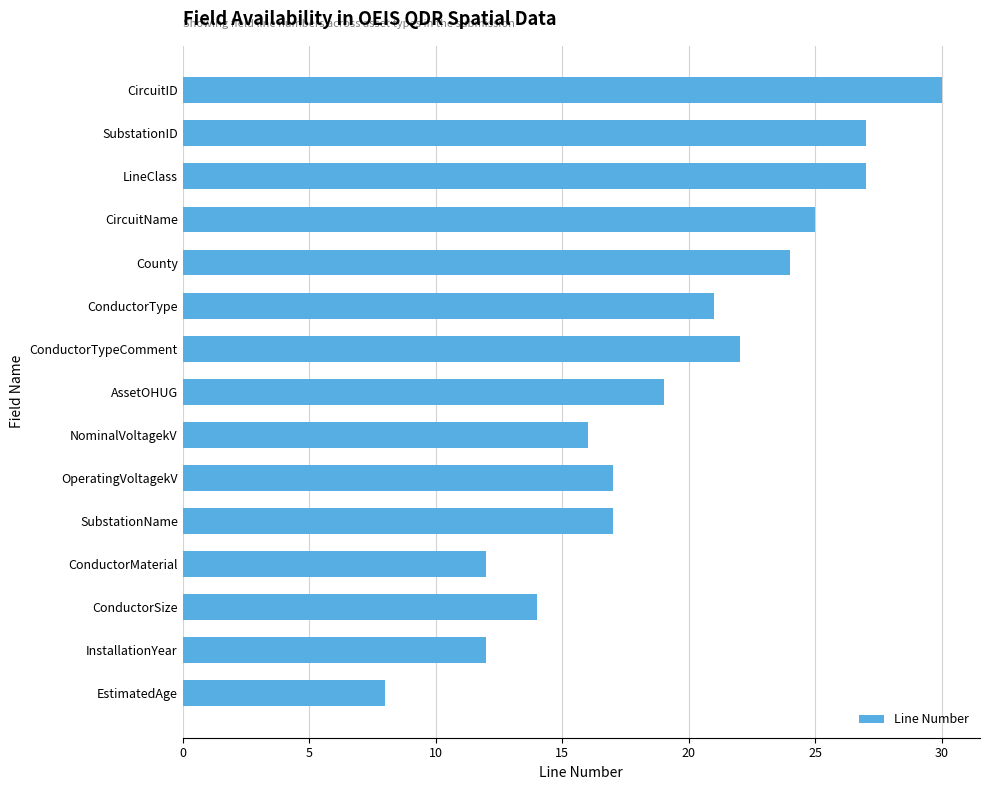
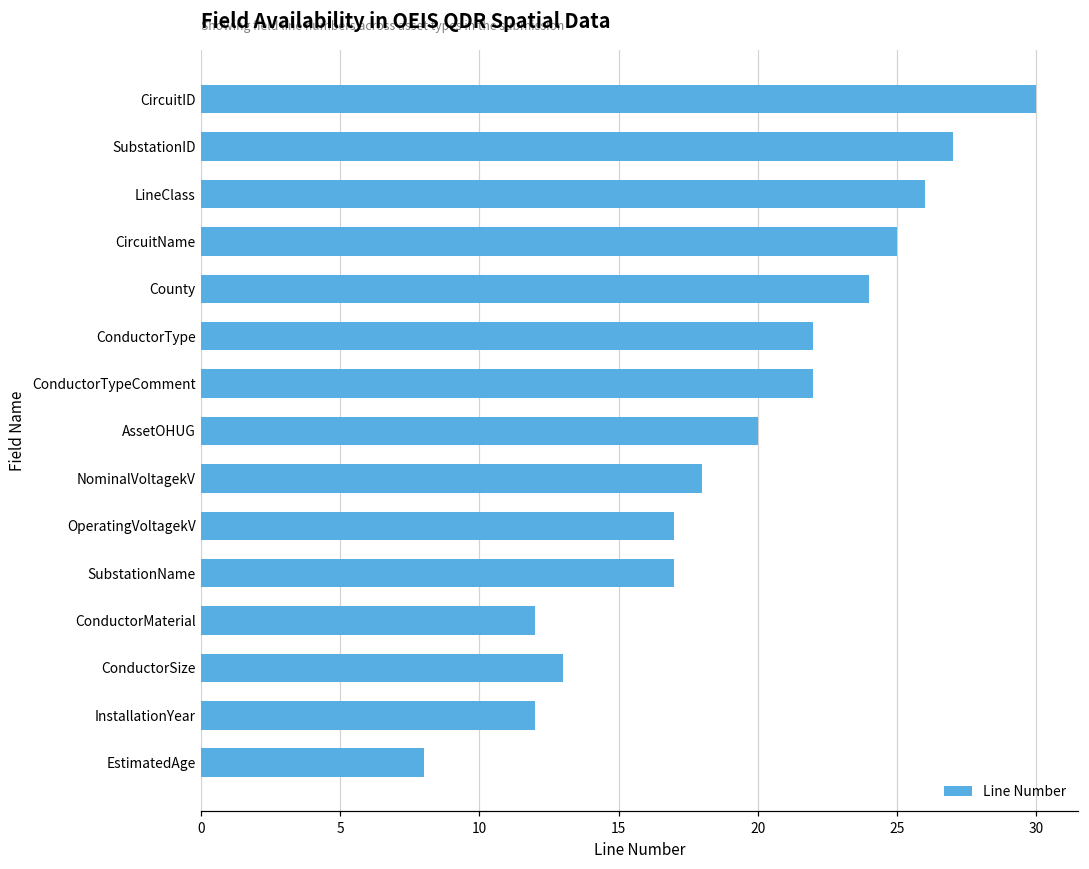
  {
    "CircuitID": 30,
    "SubstationID": 27,
-   "LineClass": 27,
+   "LineClass": 26,
    "CircuitName": 25,
    "County": 24,
-   "ConductorType": 21,
+   "ConductorType": 22,
    "ConductorTypeComment": 22,
-   "AssetOHUG": 19,
-   "NominalVoltagekV": 16,
+   "AssetOHUG": 20,
+   "NominalVoltagekV": 18,
    "OperatingVoltagekV": 17,
    "SubstationName": 17,
    "ConductorMaterial": 12,
-   "ConductorSize": 14,
+   "ConductorSize": 13,
    "InstallationYear": 12,
    "EstimatedAge": 8
  }
